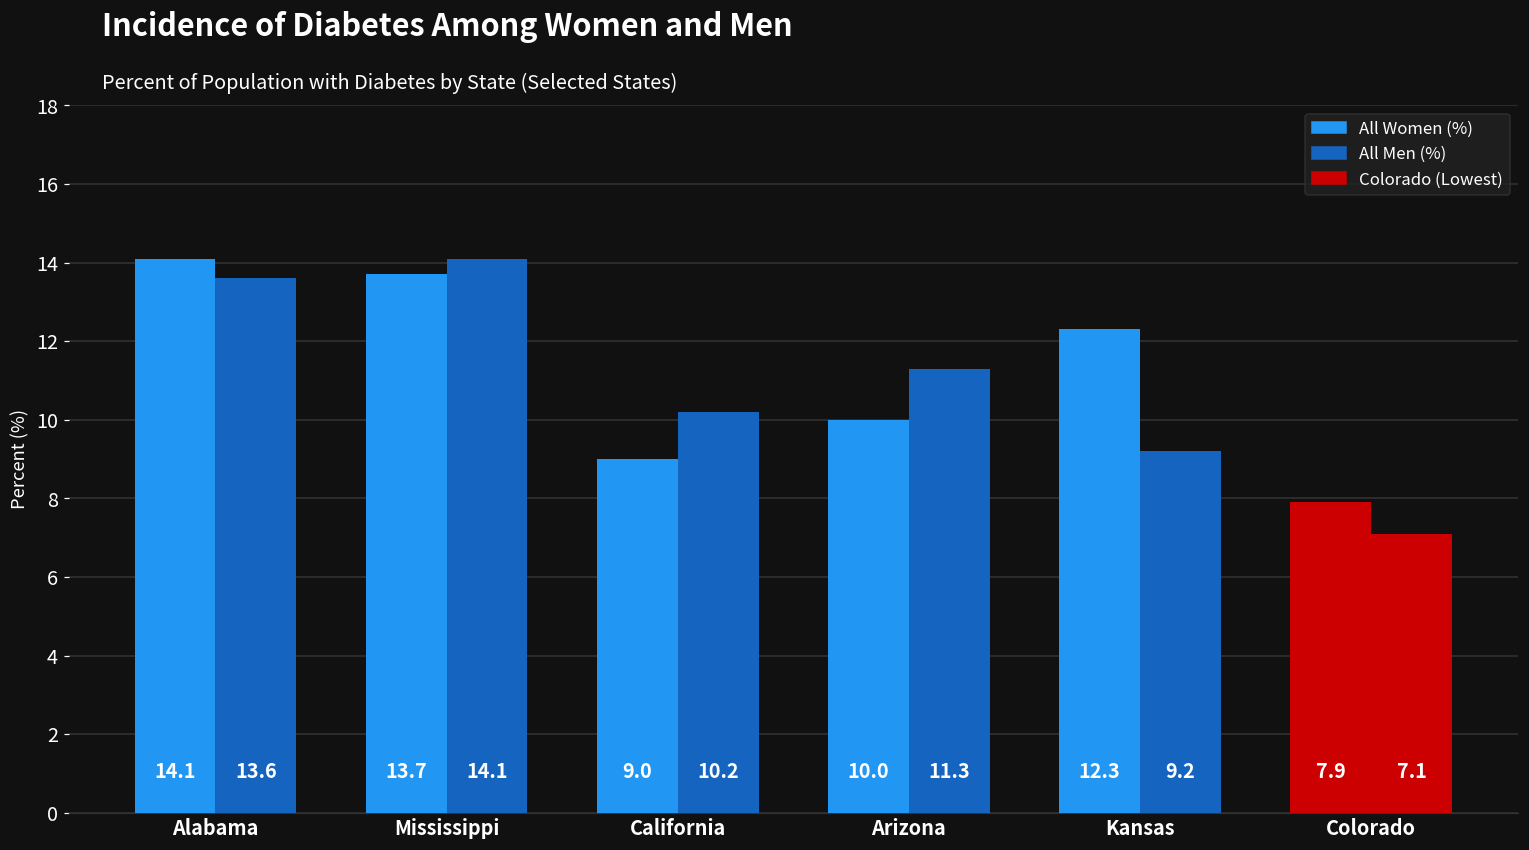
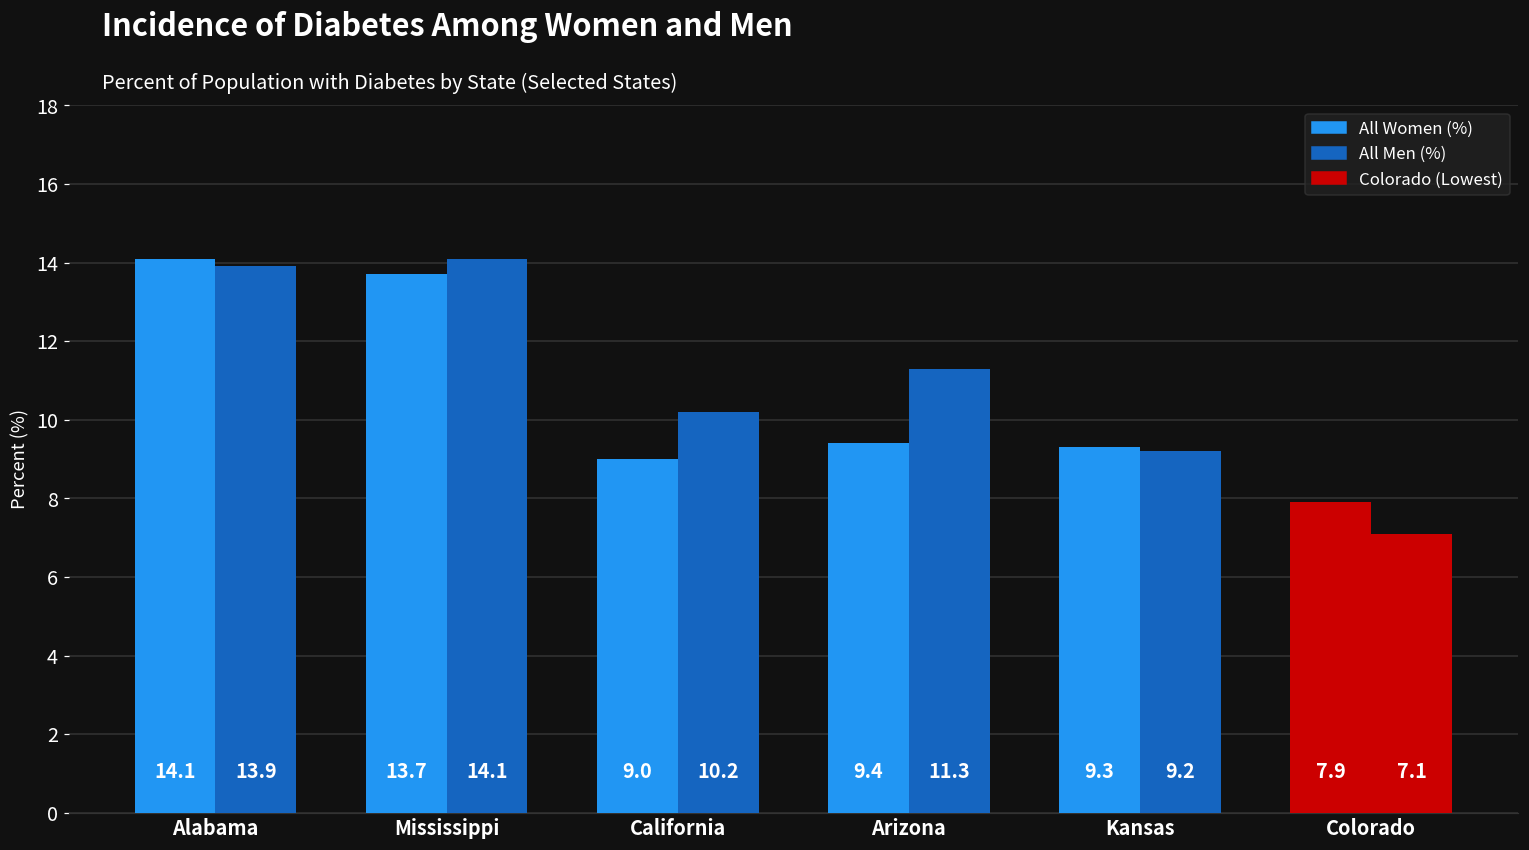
  {
    "All Women (%)": {
      "Alabama": 14.1,
      "Mississippi": 13.7,
      "California": 9.0,
-     "Arizona": 10.0,
-     "Kansas": 12.3,
+     "Arizona": 9.4,
+     "Kansas": 9.3,
      "Colorado": 7.9
    },
    "All Men (%)": {
-     "Alabama": 13.6,
+     "Alabama": 13.9,
      "Mississippi": 14.1,
      "California": 10.2,
      "Arizona": 11.3,
      "Kansas": 9.2,
      "Colorado": 7.1
    }
  }
